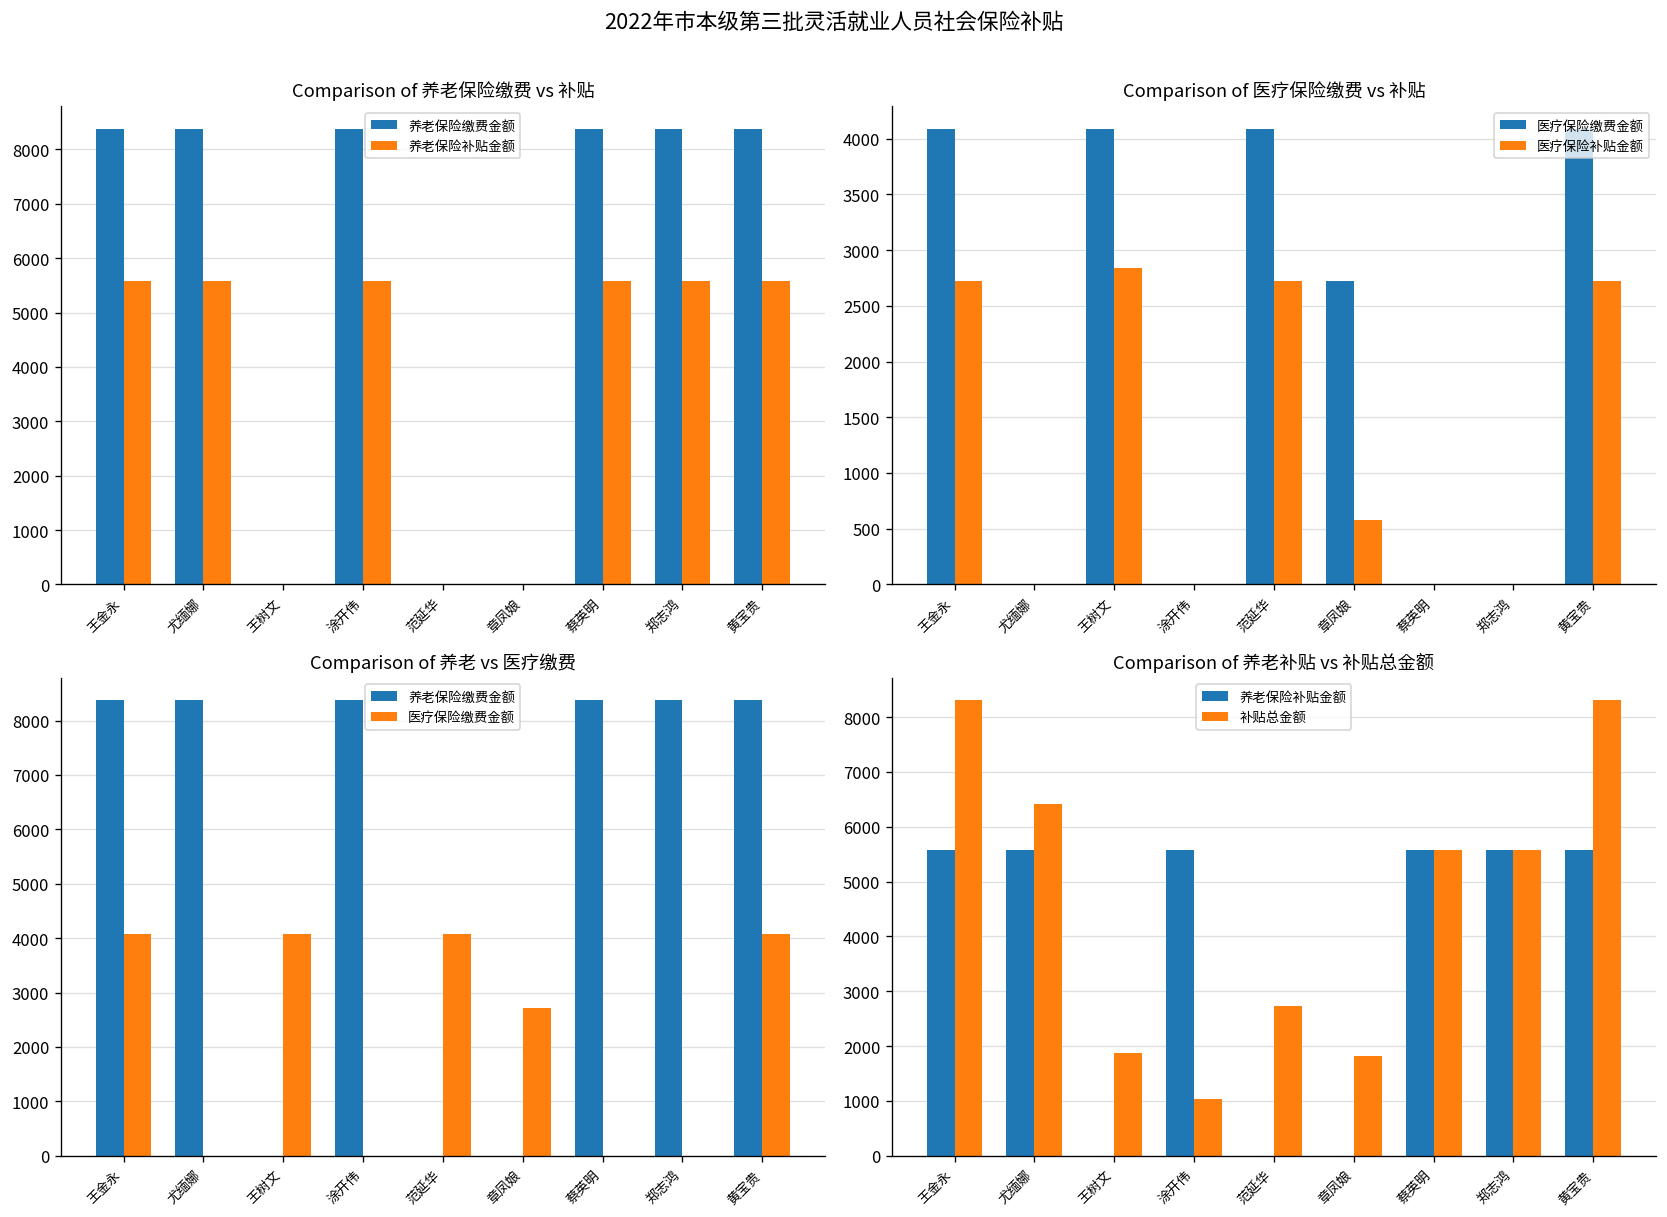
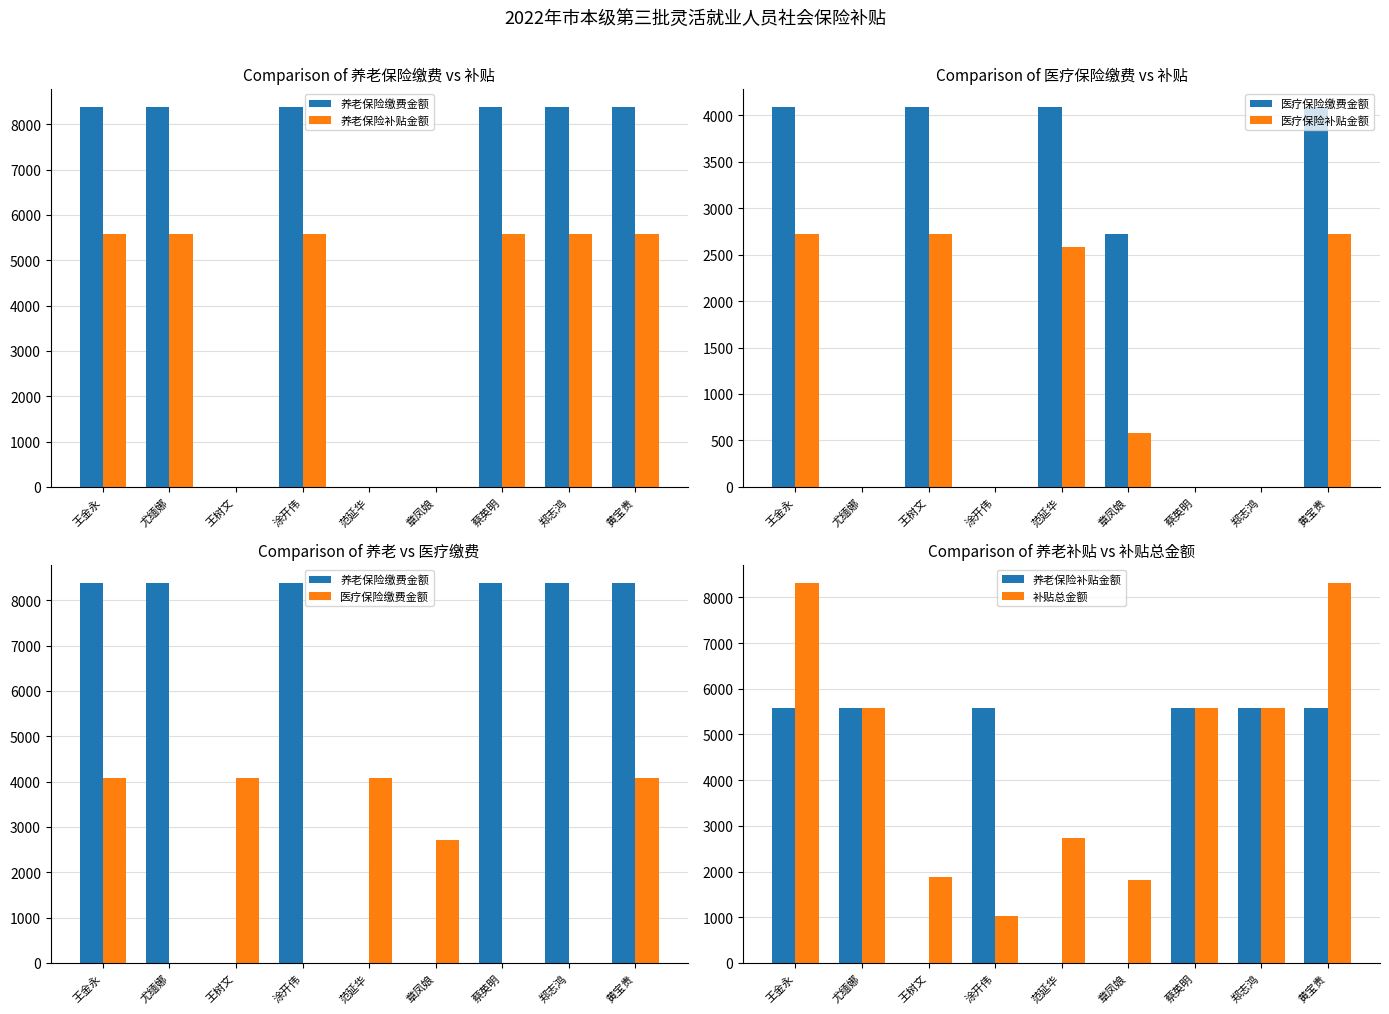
  {
    "Comparison of 养老保险缴费 vs 补贴": {
      "养老保险缴费金额": {
        "王金永": 8400,
        "尤缅娜": 8400,
        "王树文": 0,
        "涂开伟": 8400,
        "范延华": 0,
        "章凤娘": 0,
        "蔡英明": 8400,
        "郑志鸿": 8400,
        "黄宝贵": 8400
      }
    },
    "Comparison of 医疗保险缴费 vs 补贴": {
      "医疗保险补贴金额": {
        "王金永": 2700,
        "尤缅娜": 0,
-       "王树文": 2800,
+       "王树文": 2700,
        "涂开伟": 0,
-       "范延华": 2700,
+       "范延华": 2600,
        "章凤娘": 600,
        "蔡英明": 0,
        "郑志鸿": 0,
        "黄宝贵": 2700
      }
    },
    "Comparison of 养老 vs 医疗缴费": {
      "养老保险缴费金额": {
        "王金永": 8400,
        "尤缅娜": 8400,
        "王树文": 0,
        "涂开伟": 8400,
        "范延华": 0,
        "章凤娘": 0,
        "蔡英明": 8400,
        "郑志鸿": 8400,
        "黄宝贵": 8400
      },
      "医疗保险缴费金额": {
        "王金永": 4100,
        "尤缅娜": 0,
        "王树文": 4100,
        "涂开伟": 0,
        "范延华": 4100,
        "章凤娘": 2700,
        "蔡英明": 0,
        "郑志鸿": 0,
        "黄宝贵": 4100
      }
    },
    "Comparison of 养老补贴 vs 补贴总金额": {
      "养老保险补贴金额": {
        "王金永": 5600,
        "尤缅娜": 5600,
        "王树文": 0,
        "涂开伟": 5600,
        "范延华": 0,
        "章凤娘": 0,
        "蔡英明": 5600,
        "郑志鸿": 5600,
        "黄宝贵": 5600
      },
      "补贴总金额": {
        "王金永": 8300,
-       "尤缅娜": 6400,
+       "尤缅娜": 5600,
        "王树文": 1900,
        "涂开伟": 1000,
        "范延华": 2700,
        "章凤娘": 1800,
        "蔡英明": 5600,
        "郑志鸿": 5600,
        "黄宝贵": 8300
      }
    }
  }
